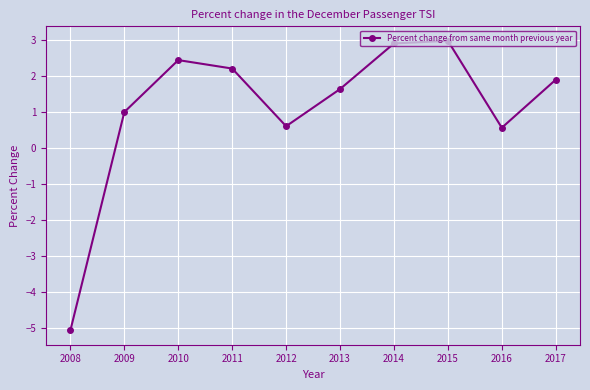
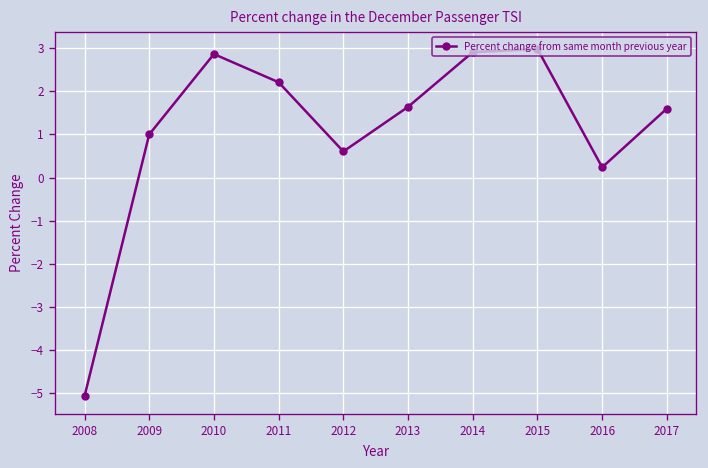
  {
    "2008": -5.1,
    "2009": 1.0,
-   "2010": 2.4,
+   "2010": 2.9,
    "2011": 2.2,
    "2012": 0.6,
    "2013": 1.6,
-   "2016": 0.6,
-   "2017": 1.9
+   "2016": 0.2,
+   "2017": 1.6
  }
